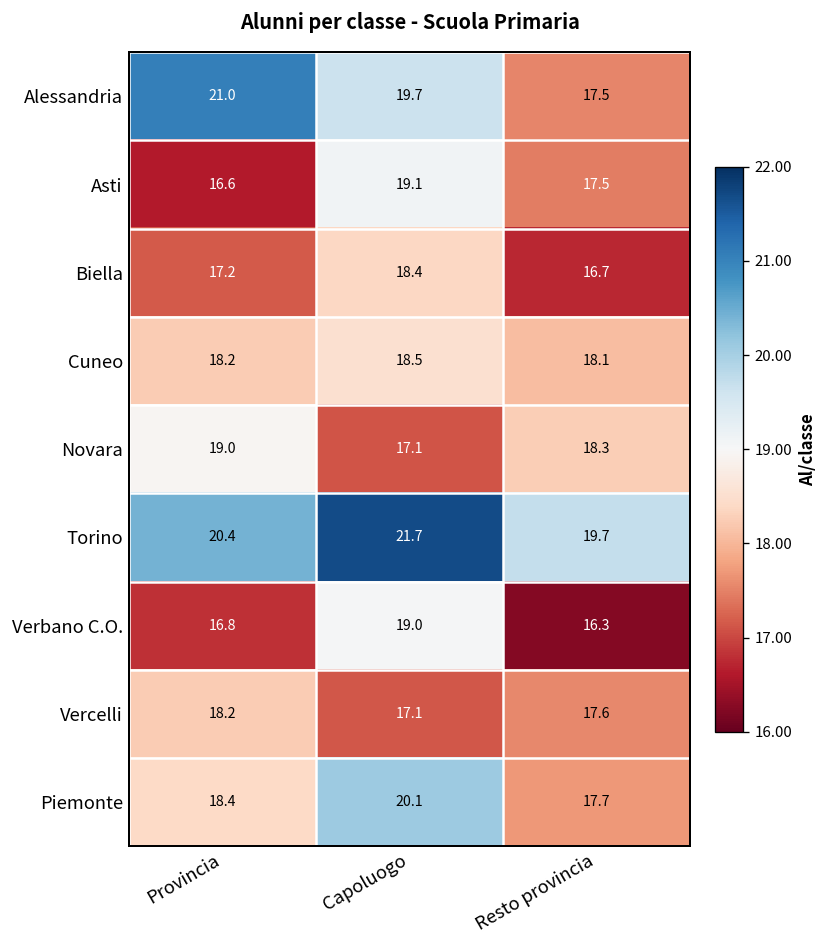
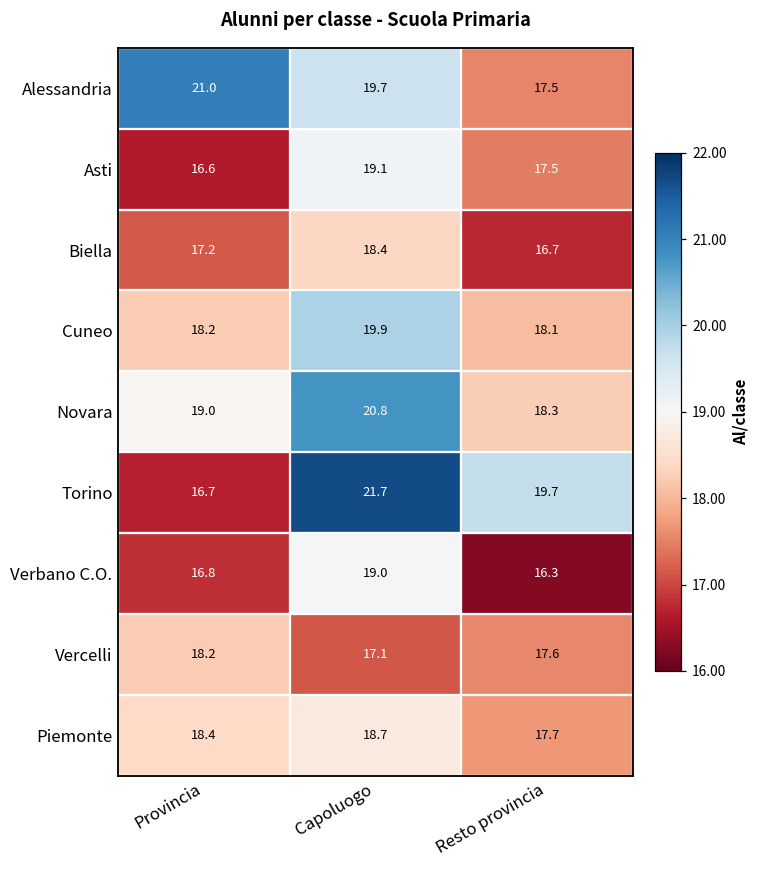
  {
    "Alessandria": {
      "Provincia": 21.0,
      "Capoluogo": 19.7,
      "Resto provincia": 17.5
    },
    "Asti": {
      "Provincia": 16.6,
      "Capoluogo": 19.1,
      "Resto provincia": 17.5
    },
    "Biella": {
      "Provincia": 17.2,
      "Capoluogo": 18.4,
      "Resto provincia": 16.7
    },
    "Cuneo": {
      "Provincia": 18.2,
-     "Capoluogo": 18.5,
+     "Capoluogo": 19.9,
      "Resto provincia": 18.1
    },
    "Novara": {
      "Provincia": 19.0,
-     "Capoluogo": 17.1,
+     "Capoluogo": 20.8,
      "Resto provincia": 18.3
    },
    "Torino": {
-     "Provincia": 20.4,
+     "Provincia": 16.7,
      "Capoluogo": 21.7,
      "Resto provincia": 19.7
    },
    "Verbano C.O.": {
      "Provincia": 16.8,
      "Capoluogo": 19.0,
      "Resto provincia": 16.3
    },
    "Vercelli": {
      "Provincia": 18.2,
      "Capoluogo": 17.1,
      "Resto provincia": 17.6
    },
    "Piemonte": {
      "Provincia": 18.4,
-     "Capoluogo": 20.1,
+     "Capoluogo": 18.7,
      "Resto provincia": 17.7
    }
  }
